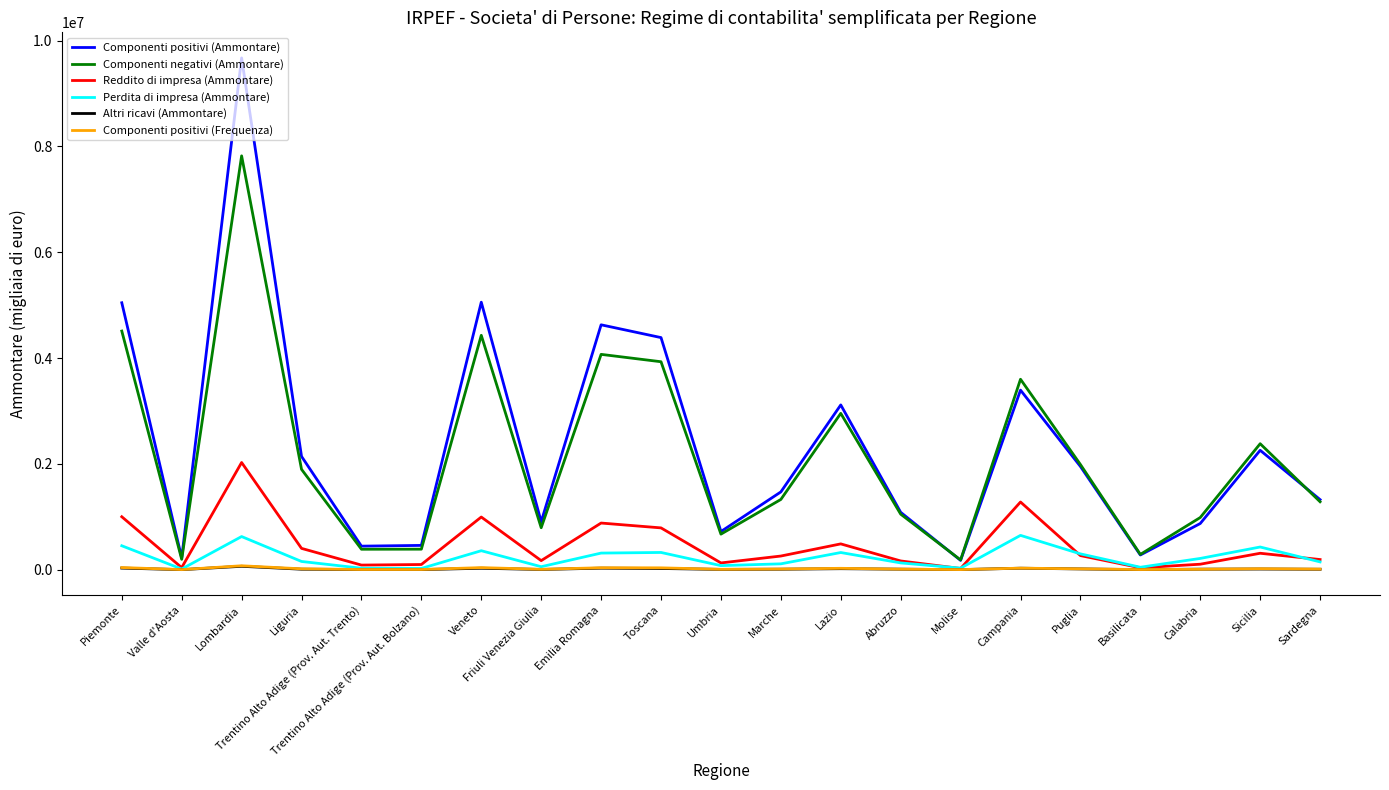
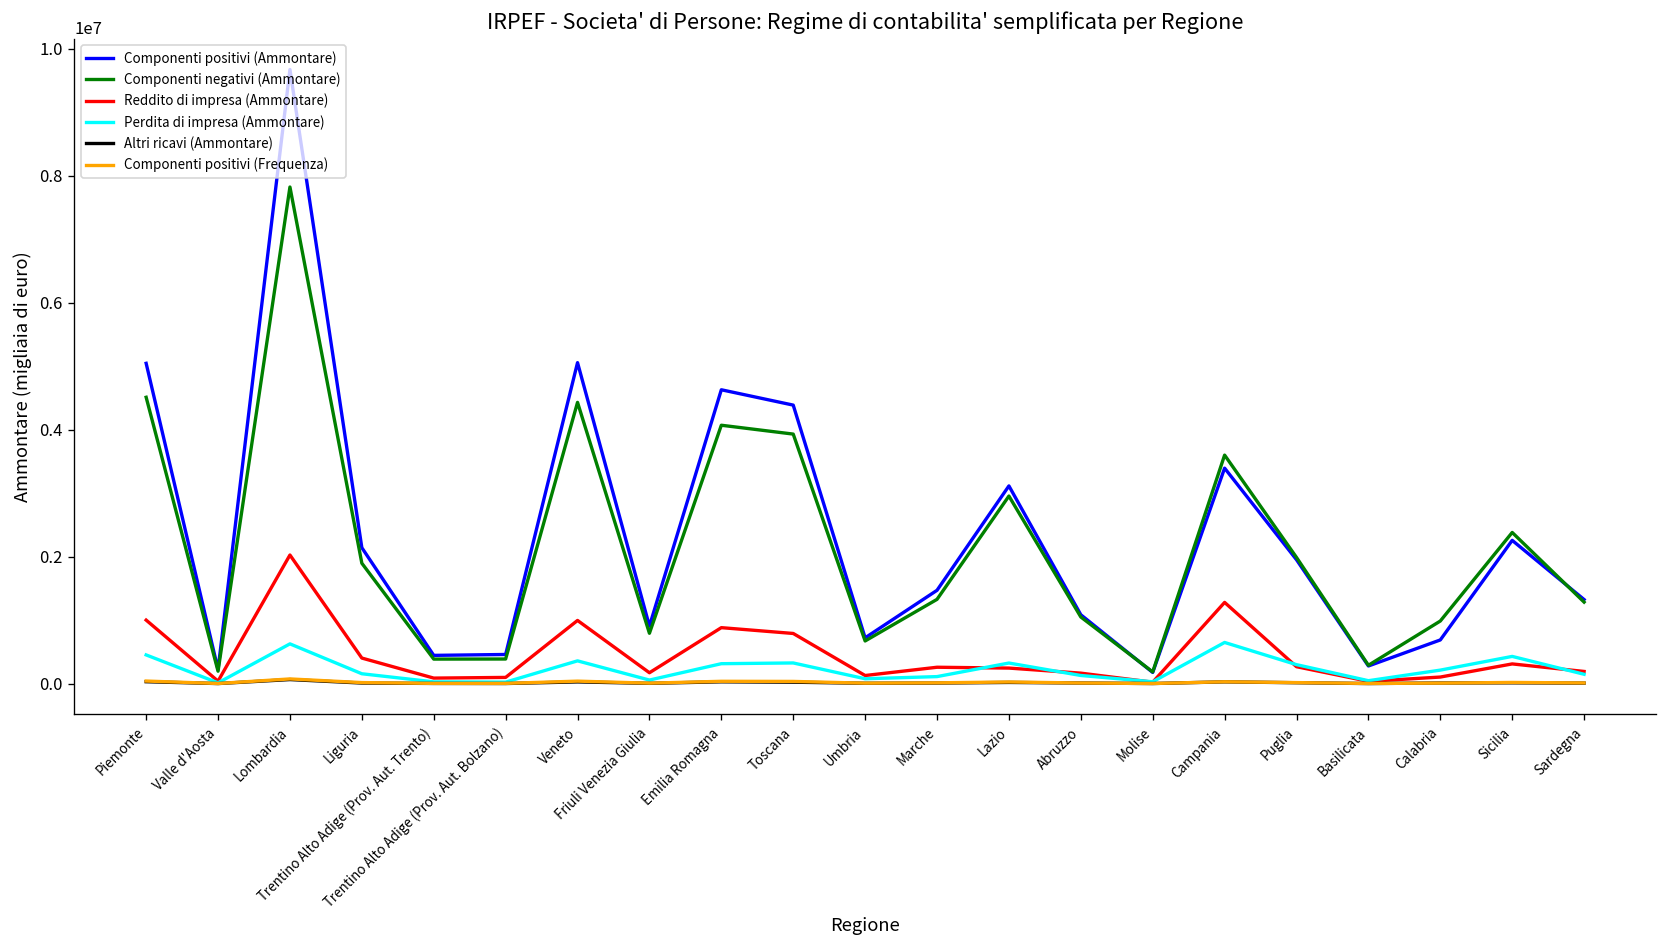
  {
    "Componenti positivi (Ammontare)": {
      "Piemonte": 5000000,
      "Liguria": 2100000,
      "Trentino Alto Adige (Prov. Aut. Trento)": 400000,
      "Trentino Alto Adige (Prov. Aut. Bolzano)": 500000,
      "Veneto": 5100000,
      "Friuli Venezia Giulia": 900000,
      "Emilia Romagna": 4600000,
      "Toscana": 4400000,
      "Umbria": 700000,
      "Marche": 1500000,
      "Lazio": 3100000,
      "Campania": 3400000,
-     "Calabria": 900000,
+     "Calabria": 700000,
      "Sicilia": 2300000
    },
    "Componenti negativi (Ammontare)": {
      "Piemonte": 4500000,
      "Lombardia": 7800000,
      "Liguria": 1900000,
      "Trentino Alto Adige (Prov. Aut. Trento)": 400000,
      "Trentino Alto Adige (Prov. Aut. Bolzano)": 400000,
      "Veneto": 4400000,
      "Friuli Venezia Giulia": 800000,
      "Emilia Romagna": 4100000,
      "Toscana": 3900000,
      "Umbria": 700000,
      "Marche": 1300000,
      "Lazio": 3000000,
      "Campania": 3600000,
      "Calabria": 1000000,
      "Sicilia": 2400000
    },
    "Reddito di impresa (Ammontare)": {
      "Piemonte": 1000000,
      "Lombardia": 2000000,
      "Liguria": 400000,
      "Trentino Alto Adige (Prov. Aut. Trento)": 100000,
      "Trentino Alto Adige (Prov. Aut. Bolzano)": 100000,
      "Veneto": 1000000,
      "Friuli Venezia Giulia": 200000,
      "Emilia Romagna": 900000,
      "Toscana": 800000,
      "Umbria": 100000,
      "Marche": 300000,
-     "Lazio": 500000,
+     "Lazio": 200000,
      "Campania": 1300000,
      "Calabria": 100000,
      "Sicilia": 300000
    },
    "Perdita di impresa (Ammontare)": {
      "Piemonte": 500000,
      "Lombardia": 600000,
      "Liguria": 200000,
      "Veneto": 400000,
      "Friuli Venezia Giulia": 100000,
      "Emilia Romagna": 300000,
      "Toscana": 300000,
      "Umbria": 100000,
      "Marche": 100000,
      "Lazio": 300000,
      "Campania": 600000,
      "Calabria": 200000,
      "Sicilia": 400000
    }
  }
